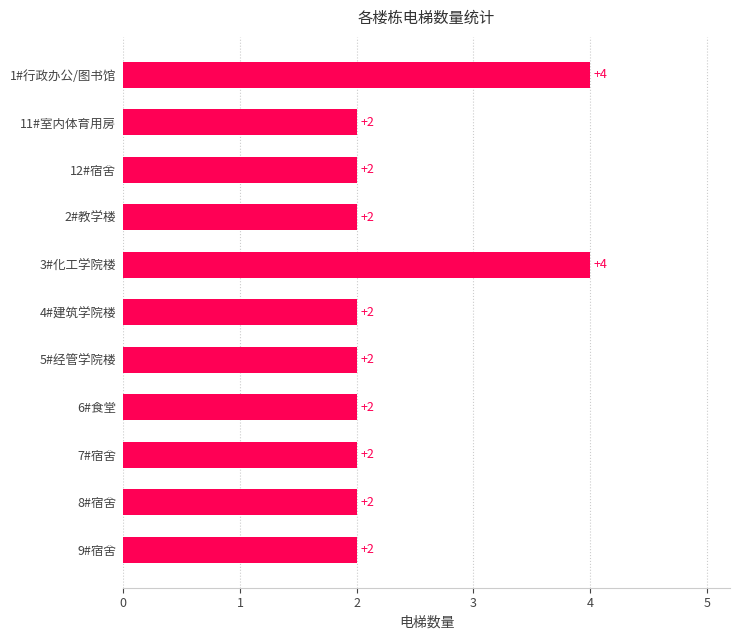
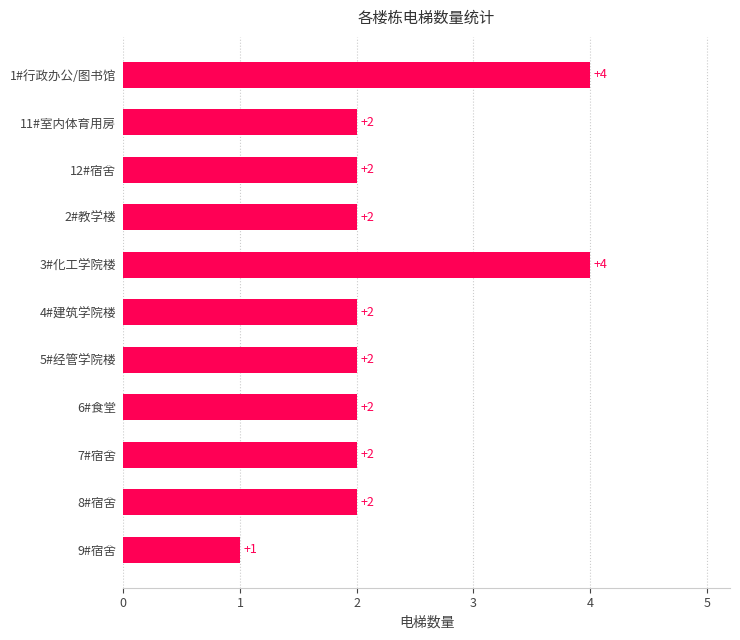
  {
    "1#行政办公/图书馆": "+4",
    "11#室内体育用房": "+2",
    "12#宿舍": "+2",
    "2#教学楼": "+2",
    "3#化工学院楼": "+4",
    "4#建筑学院楼": "+2",
    "5#经管学院楼": "+2",
    "6#食堂": "+2",
    "7#宿舍": "+2",
    "8#宿舍": "+2",
-   "9#宿舍": "+2"
+   "9#宿舍": "+1"
  }
